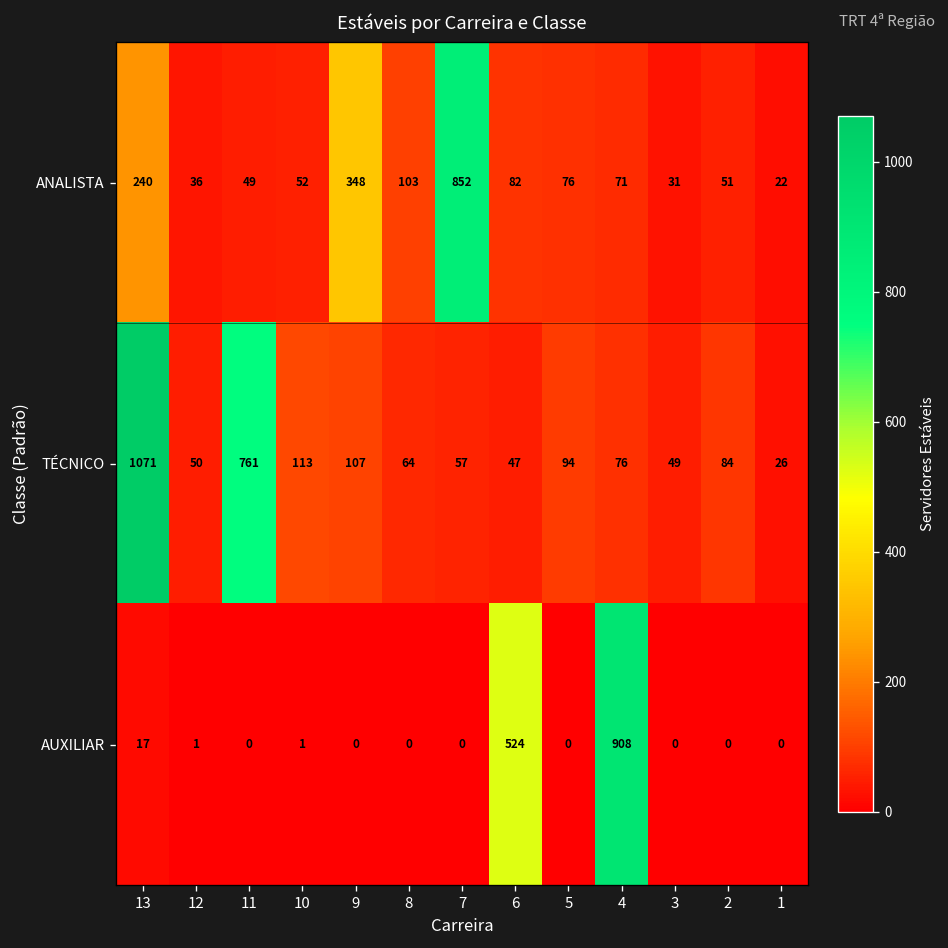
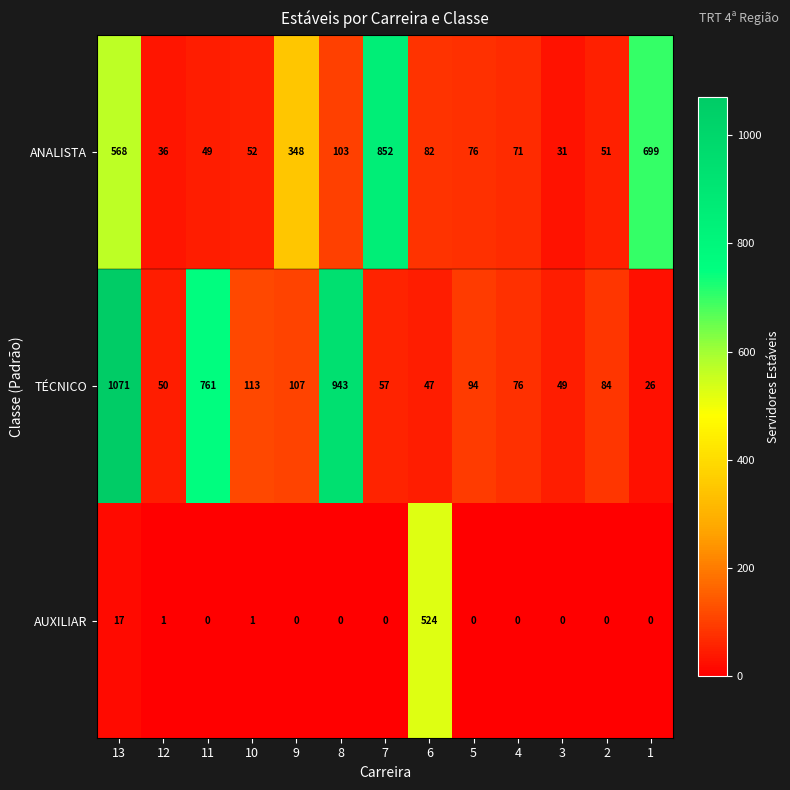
  {
    "ANALISTA": {
-     "13": 240,
+     "13": 568,
      "12": 36,
      "11": 49,
      "10": 52,
      "9": 348,
      "8": 103,
      "7": 852,
      "6": 82,
      "5": 76,
      "4": 71,
      "3": 31,
      "2": 51,
-     "1": 22
+     "1": 699
    },
    "TÉCNICO": {
      "13": 1071,
      "12": 50,
      "11": 761,
      "10": 113,
      "9": 107,
-     "8": 64,
+     "8": 943,
      "7": 57,
      "6": 47,
      "5": 94,
      "4": 76,
      "3": 49,
      "2": 84,
      "1": 26
    },
    "AUXILIAR": {
      "13": 17,
      "12": 1,
      "11": 0,
      "10": 1,
      "9": 0,
      "8": 0,
      "7": 0,
      "6": 524,
      "5": 0,
-     "4": 908,
+     "4": 0,
      "3": 0,
      "2": 0,
      "1": 0
    }
  }
